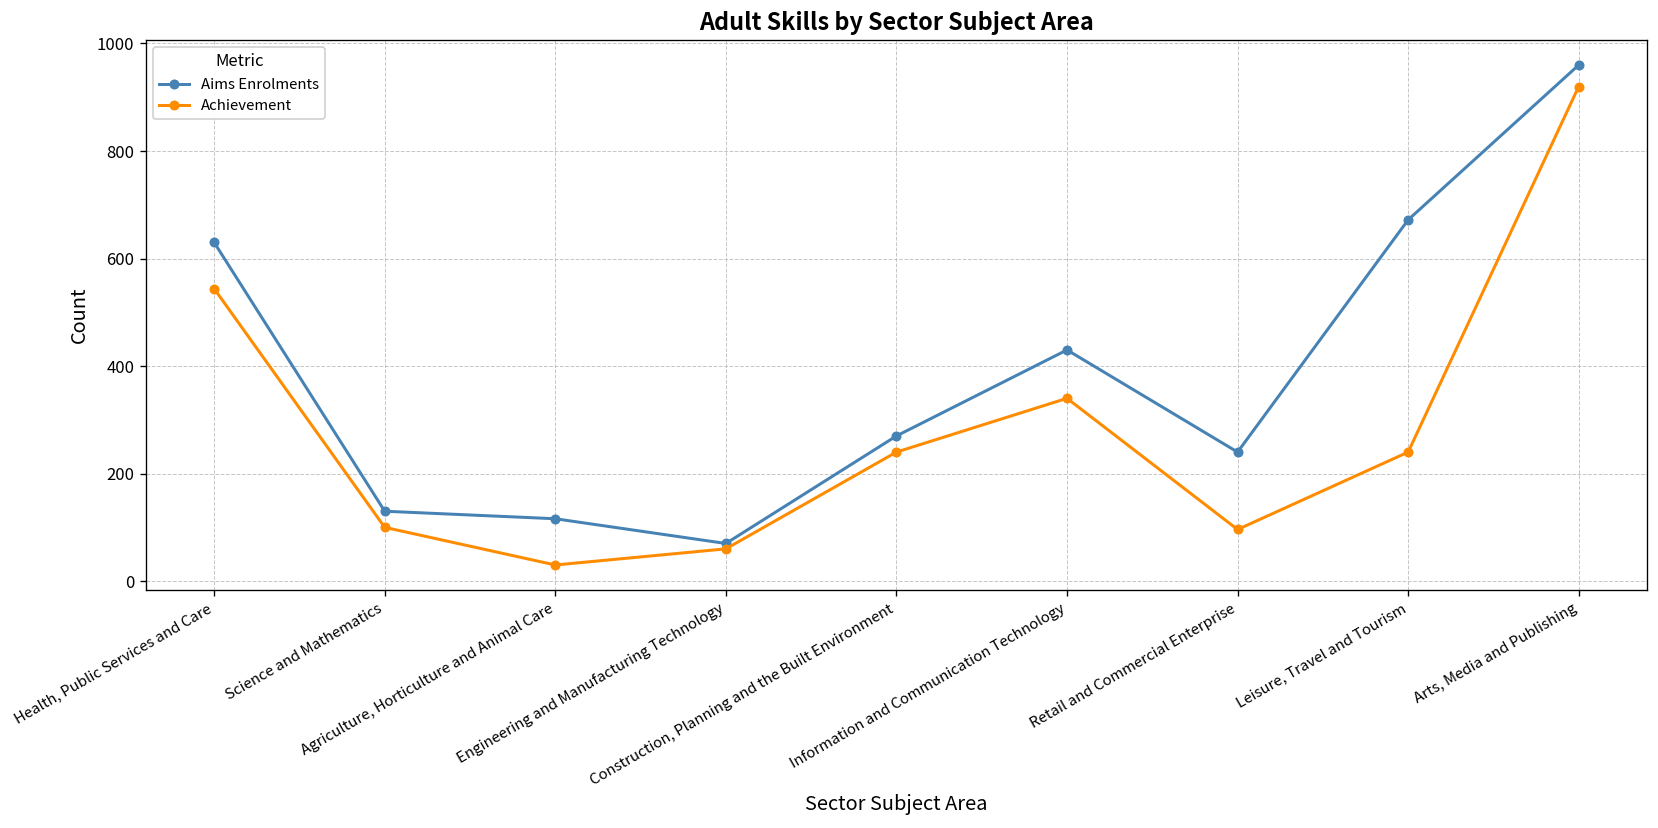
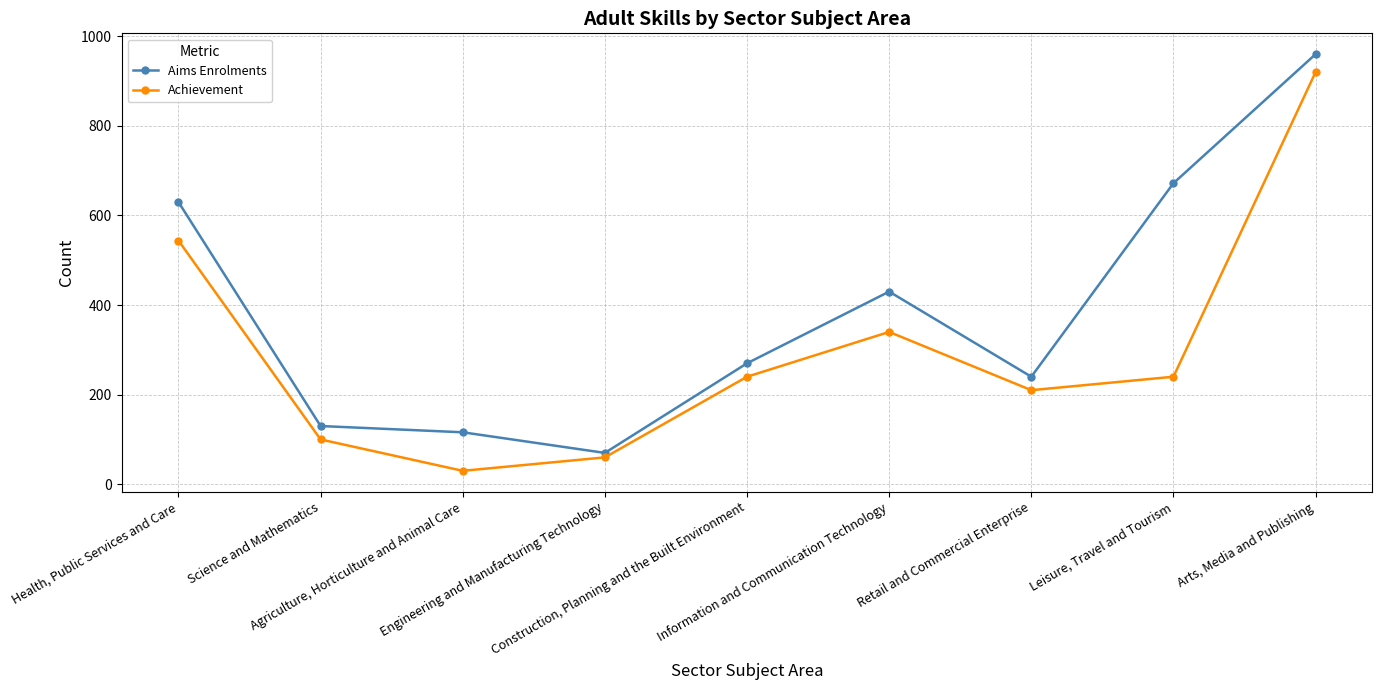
  {
    "Aims Enrolments": {
      "Health, Public Services and Care": 630,
      "Science and Mathematics": 130,
      "Agriculture, Horticulture and Animal Care": 120,
      "Engineering and Manufacturing Technology": 70,
      "Construction, Planning and the Built Environment": 270,
      "Information and Communication Technology": 430,
      "Retail and Commercial Enterprise": 240,
      "Leisure, Travel and Tourism": 670,
      "Arts, Media and Publishing": 960
    },
    "Achievement": {
      "Health, Public Services and Care": 540,
      "Science and Mathematics": 100,
      "Agriculture, Horticulture and Animal Care": 30,
      "Engineering and Manufacturing Technology": 60,
      "Construction, Planning and the Built Environment": 240,
      "Information and Communication Technology": 340,
-     "Retail and Commercial Enterprise": 100,
+     "Retail and Commercial Enterprise": 210,
      "Leisure, Travel and Tourism": 240,
      "Arts, Media and Publishing": 920
    }
  }
